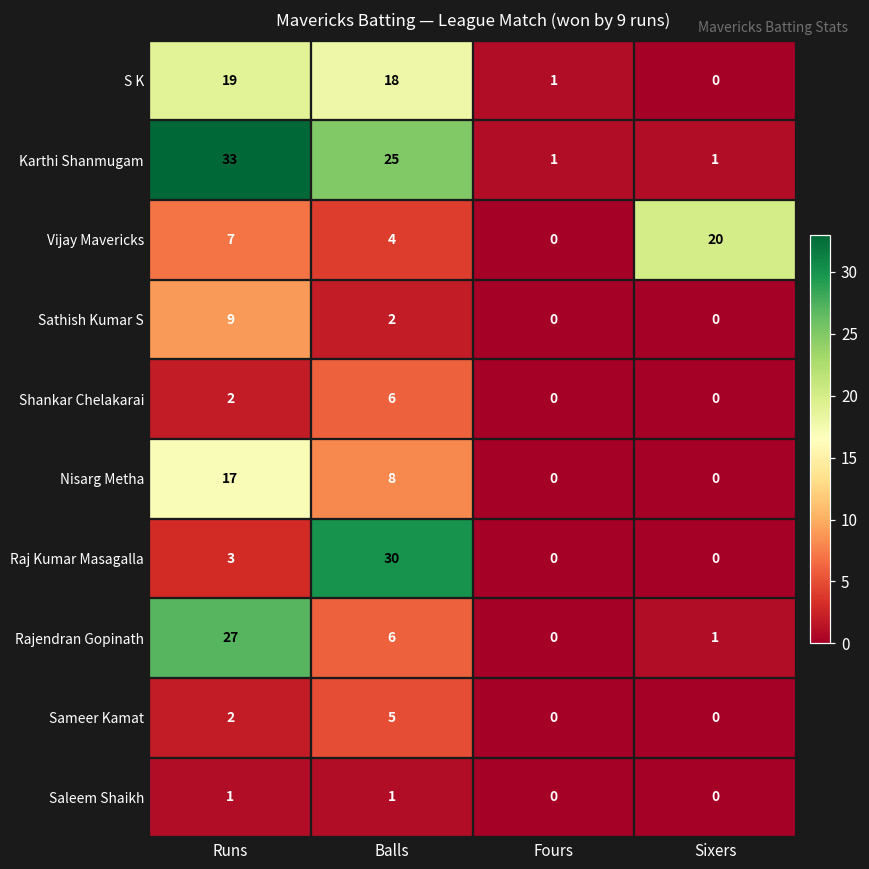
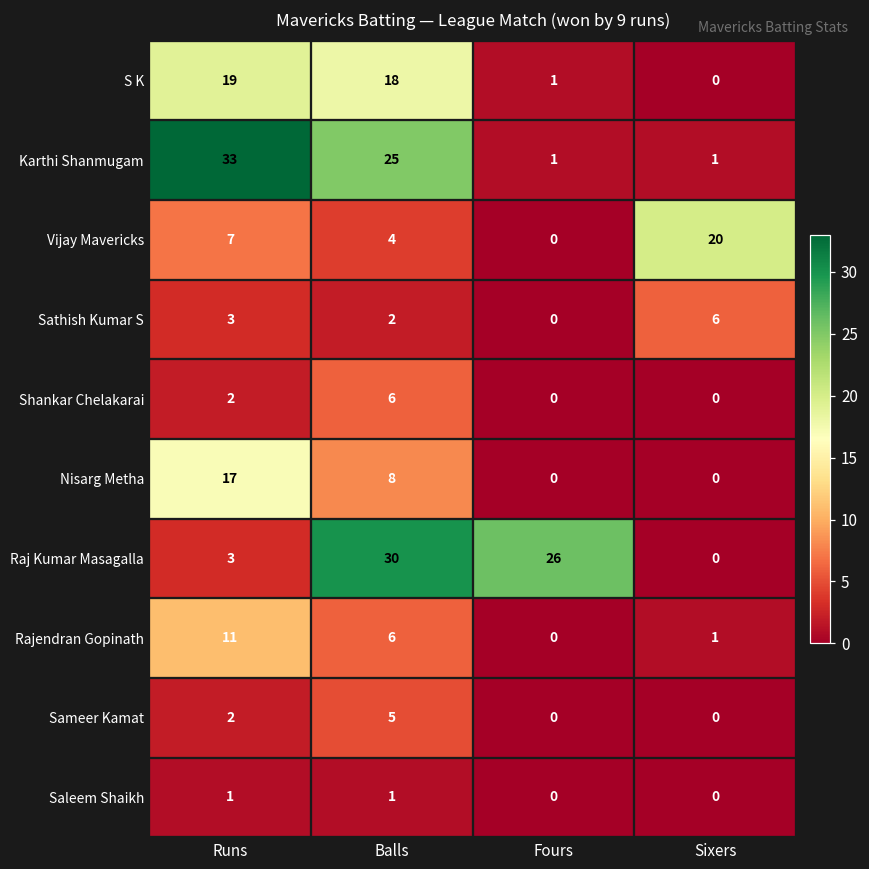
  {
    "S K": {
      "Runs": 19,
      "Balls": 18,
      "Fours": 1,
      "Sixers": 0
    },
    "Karthi Shanmugam": {
      "Runs": 33,
      "Balls": 25,
      "Fours": 1,
      "Sixers": 1
    },
    "Vijay Mavericks": {
      "Runs": 7,
      "Balls": 4,
      "Fours": 0,
      "Sixers": 20
    },
    "Sathish Kumar S": {
-     "Runs": 9,
+     "Runs": 3,
      "Balls": 2,
      "Fours": 0,
-     "Sixers": 0
+     "Sixers": 6
    },
    "Shankar Chelakarai": {
      "Runs": 2,
      "Balls": 6,
      "Fours": 0,
      "Sixers": 0
    },
    "Nisarg Metha": {
      "Runs": 17,
      "Balls": 8,
      "Fours": 0,
      "Sixers": 0
    },
    "Raj Kumar Masagalla": {
      "Runs": 3,
      "Balls": 30,
-     "Fours": 0,
+     "Fours": 26,
      "Sixers": 0
    },
    "Rajendran Gopinath": {
-     "Runs": 27,
+     "Runs": 11,
      "Balls": 6,
      "Fours": 0,
      "Sixers": 1
    },
    "Sameer Kamat": {
      "Runs": 2,
      "Balls": 5,
      "Fours": 0,
      "Sixers": 0
    },
    "Saleem Shaikh": {
      "Runs": 1,
      "Balls": 1,
      "Fours": 0,
      "Sixers": 0
    }
  }
